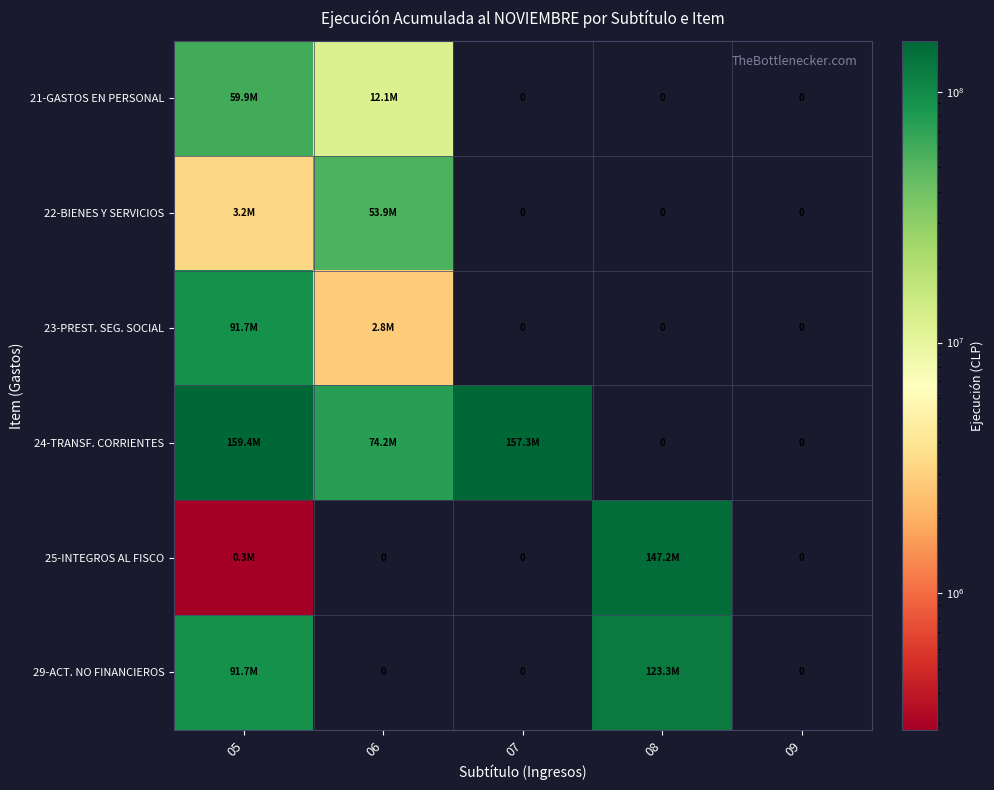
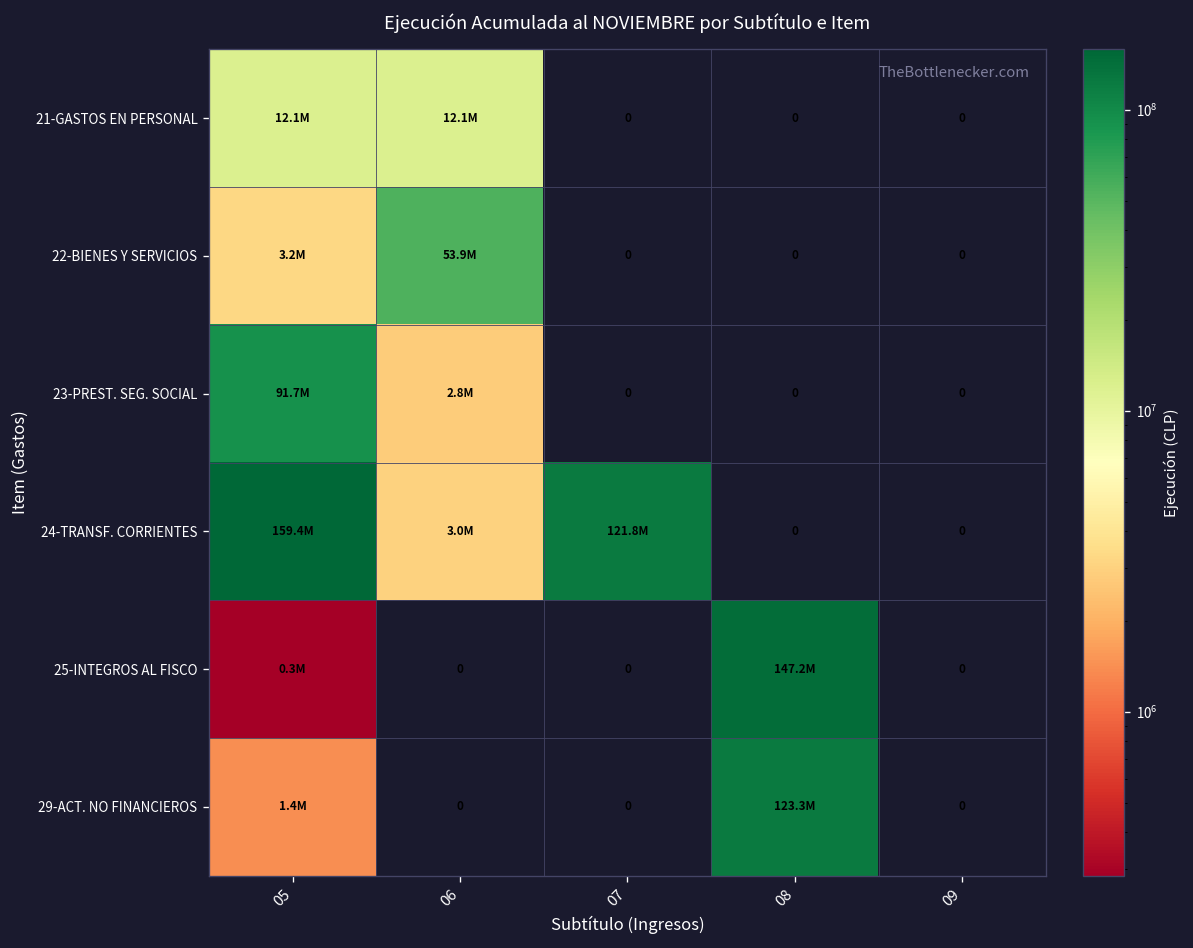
  {
    "21-GASTOS EN PERSONAL": {
-     "05": "59.9M",
+     "05": "12.1M",
      "06": "12.1M"
    },
    "22-BIENES Y SERVICIOS": {
      "05": "3.2M",
      "06": "53.9M"
    },
    "23-PREST. SEG. SOCIAL": {
      "05": "91.7M",
      "06": "2.8M"
    },
    "24-TRANSF. CORRIENTES": {
      "05": "159.4M",
-     "06": "74.2M",
-     "07": "157.3M"
+     "06": "3.0M",
+     "07": "121.8M"
    },
    "25-INTEGROS AL FISCO": {
      "05": "0.3M",
      "08": "147.2M"
    },
    "29-ACT. NO FINANCIEROS": {
-     "05": "91.7M",
+     "05": "1.4M",
      "08": "123.3M"
    }
  }
